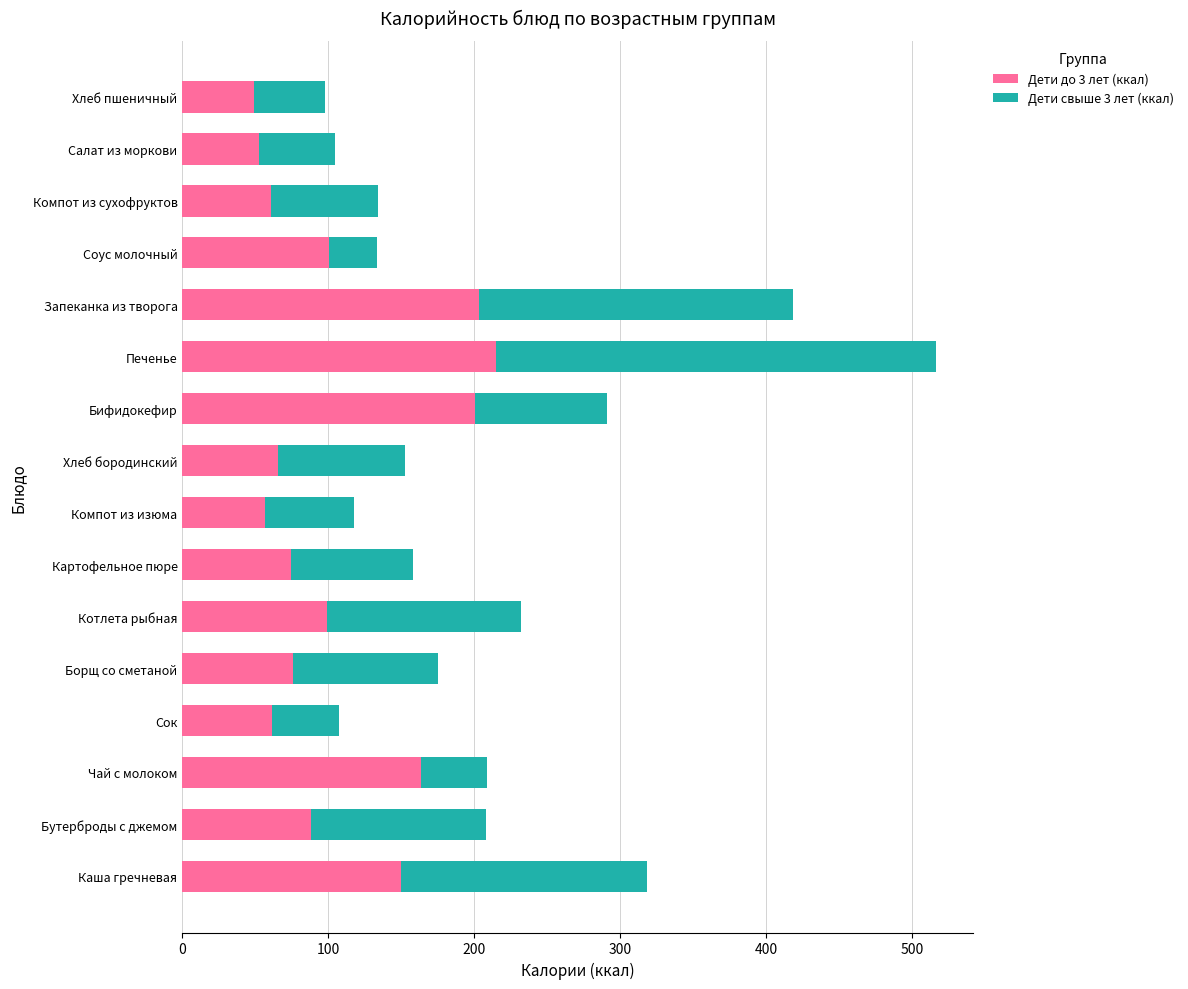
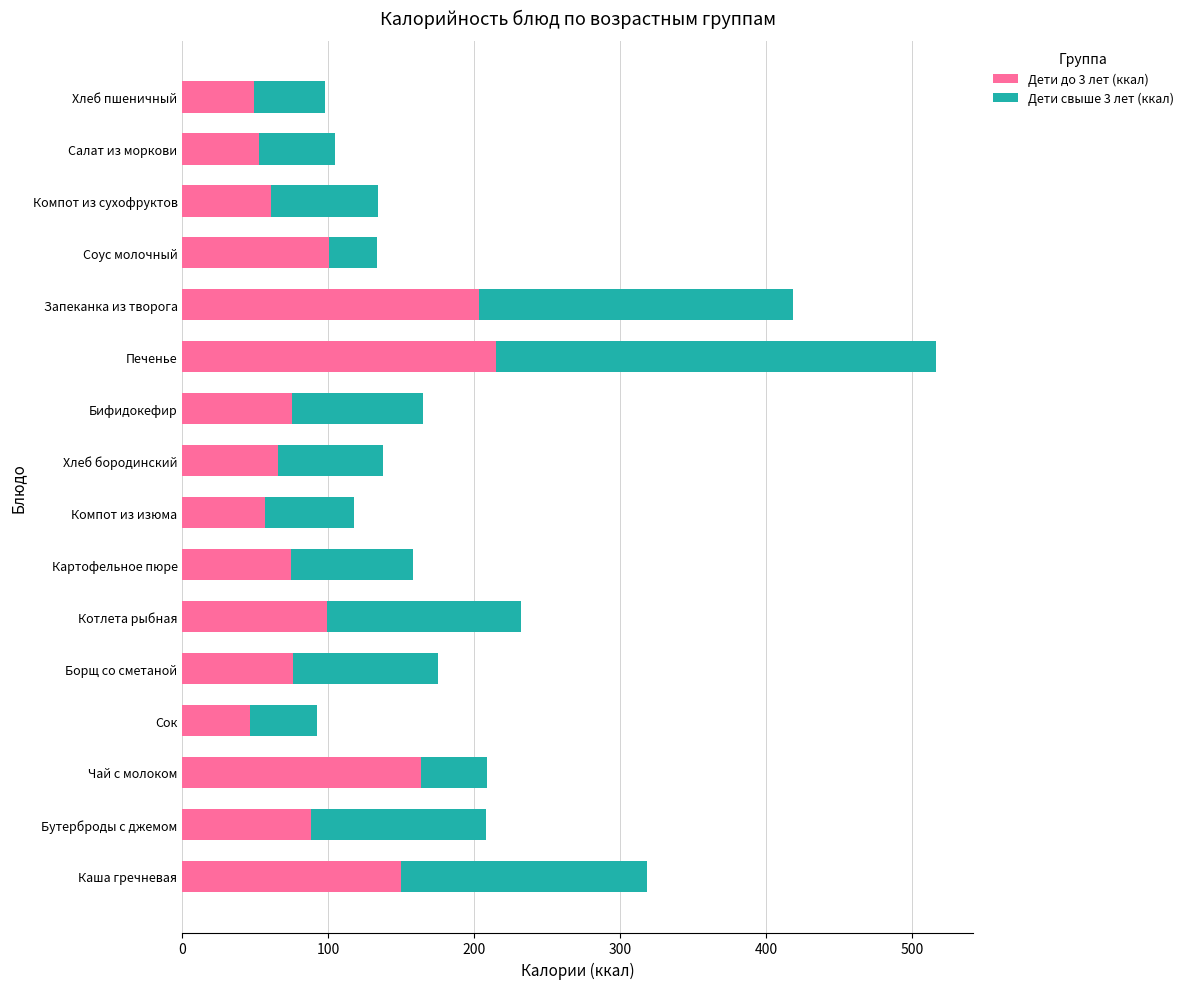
  {
    "Дети до 3 лет (ккал)": {
      "Хлеб пшеничный": 49,
      "Салат из моркови": 52,
      "Компот из сухофруктов": 61,
      "Соус молочный": 100,
      "Запеканка из творога": 203,
      "Печенье": 215,
-     "Бифидокефир": 201,
+     "Бифидокефир": 75,
      "Хлеб бородинский": 65,
      "Компот из изюма": 57,
      "Картофельное пюре": 74,
      "Котлета рыбная": 99,
      "Борщ со сметаной": 75,
-     "Сок": 61,
+     "Сок": 46,
      "Чай с молоком": 163,
      "Бутерброды с джемом": 88,
      "Каша гречневая": 150
    },
    "Дети свыше 3 лет (ккал)": {
      "Хлеб пшеничный": 49,
      "Салат из моркови": 52,
      "Компот из сухофруктов": 73,
      "Соус молочный": 34,
      "Запеканка из творога": 215,
      "Печенье": 301,
      "Бифидокефир": 90,
-     "Хлеб бородинский": 87,
+     "Хлеб бородинский": 72,
      "Компот из изюма": 61,
      "Картофельное пюре": 84,
      "Котлета рыбная": 132,
      "Борщ со сметаной": 99,
      "Сок": 46,
      "Чай с молоком": 45,
      "Бутерброды с джемом": 120,
      "Каша гречневая": 168
    }
  }
